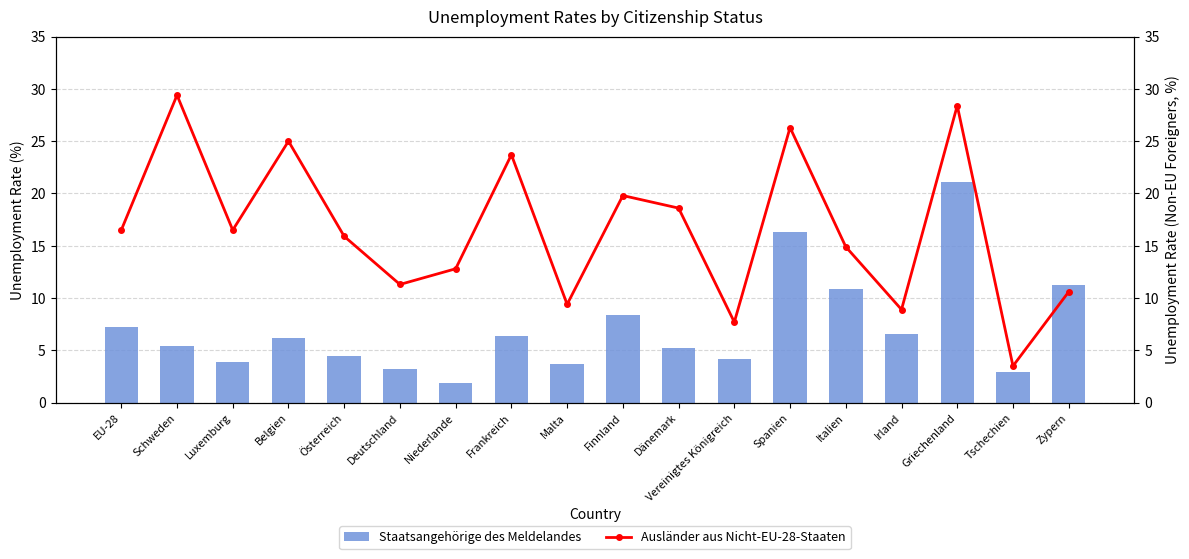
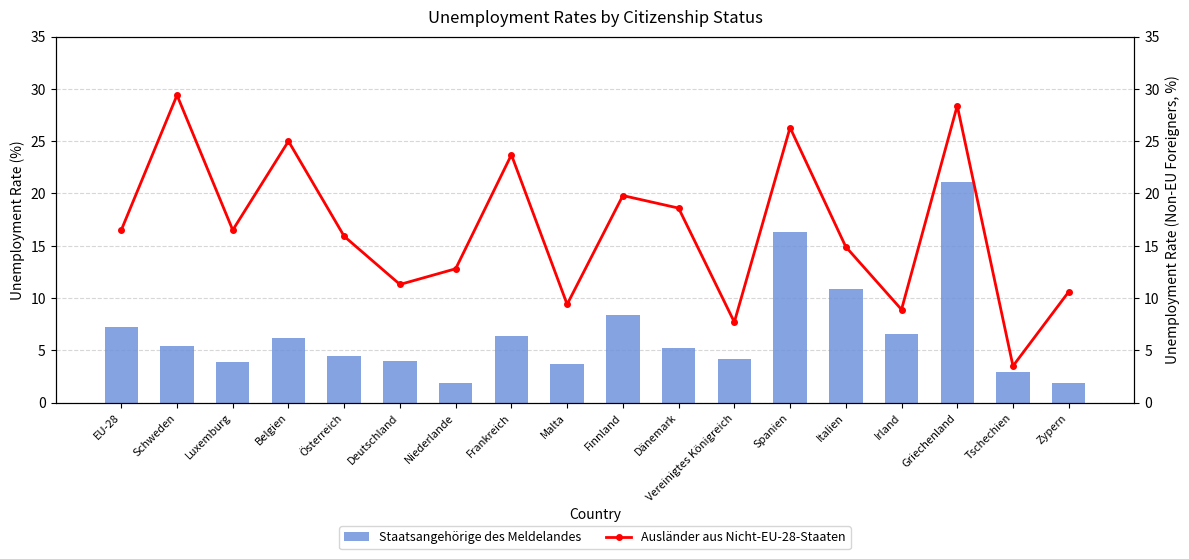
  {
    "Staatsangehörige des Meldelandes": {
      "EU-28": 7.2,
      "Schweden": 5.4,
      "Luxemburg": 3.9,
      "Belgien": 6.2,
      "Österreich": 4.5,
-     "Deutschland": 3.2,
+     "Deutschland": 4.0,
      "Niederlande": 1.9,
      "Frankreich": 6.4,
      "Malta": 3.7,
      "Finnland": 8.4,
      "Dänemark": 5.2,
      "Vereinigtes Königreich": 4.2,
      "Spanien": 16.3,
      "Italien": 10.9,
      "Irland": 6.6,
      "Griechenland": 21.1,
      "Tschechien": 2.9,
-     "Zypern": 11.2
+     "Zypern": 1.9
    },
    "Ausländer aus Nicht-EU-28-Staaten": {
      "EU-28": 16.5,
      "Schweden": 29.4,
      "Luxemburg": 16.5,
      "Belgien": 25.0,
      "Österreich": 15.9,
      "Deutschland": 11.3,
      "Niederlande": 12.8,
      "Frankreich": 23.7,
      "Malta": 9.4,
      "Finnland": 19.8,
      "Dänemark": 18.6,
      "Vereinigtes Königreich": 7.7,
      "Spanien": 26.3,
      "Italien": 14.9,
      "Irland": 8.9,
      "Griechenland": 28.4,
      "Tschechien": 3.5,
      "Zypern": 10.6
    }
  }
